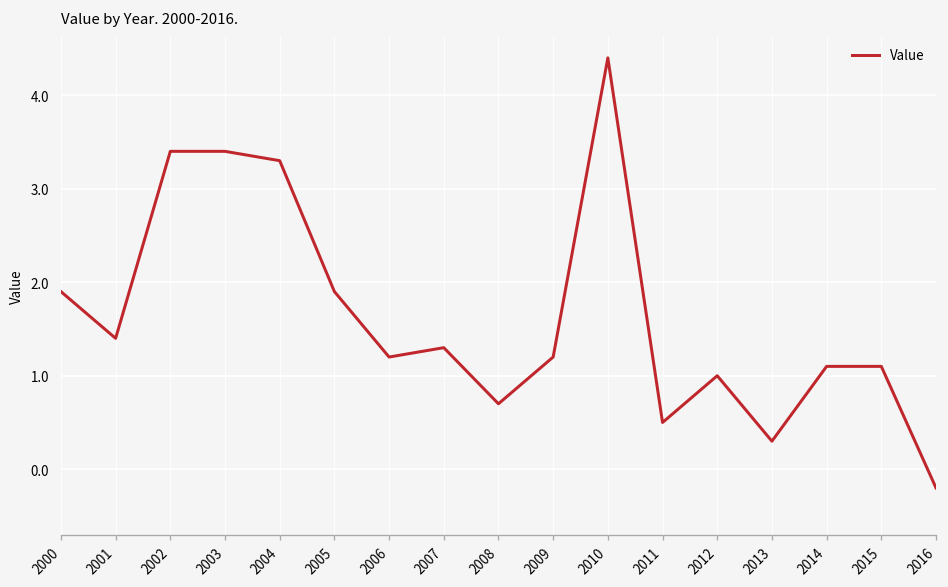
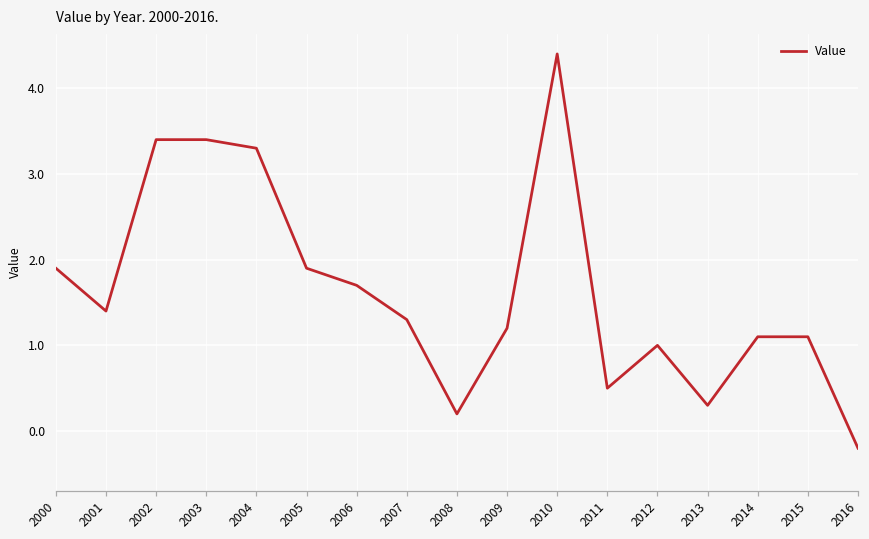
  {
    "2000": 1.9,
    "2001": 1.4,
    "2002": 3.4,
    "2003": 3.4,
    "2004": 3.3,
    "2005": 1.9,
-   "2006": 1.2,
+   "2006": 1.7,
    "2007": 1.3,
-   "2008": 0.7,
+   "2008": 0.2,
    "2009": 1.2,
    "2010": 4.4,
    "2011": 0.5,
    "2012": 1.0,
    "2013": 0.3,
    "2014": 1.1,
    "2015": 1.1,
    "2016": -0.2
  }
